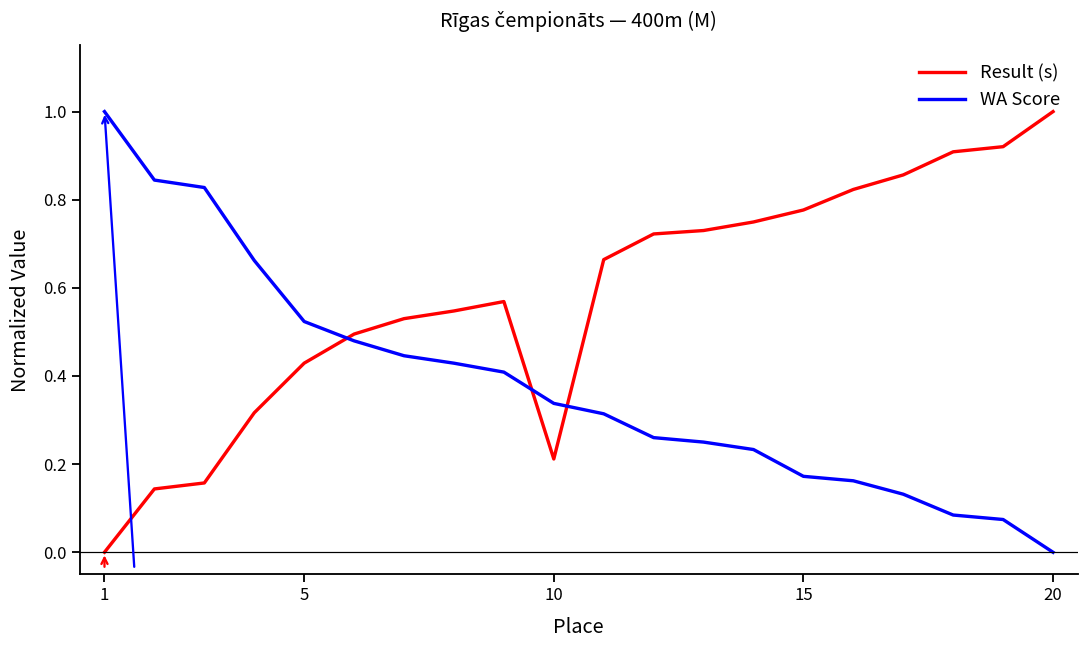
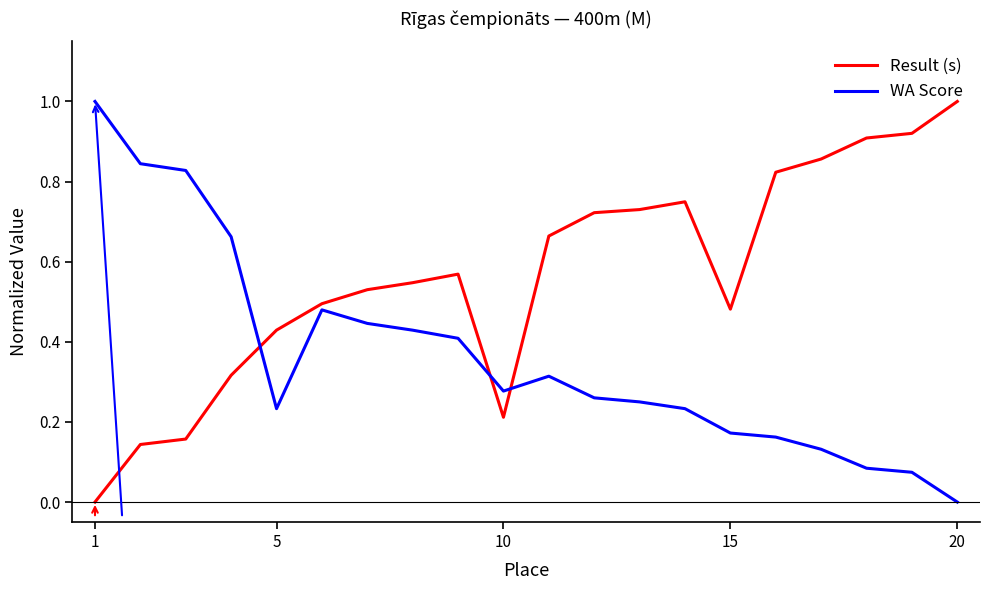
  {
    "Result (s)": {
      "1": 0.00,
      "5": 0.43,
      "10": 0.21,
-     "15": 0.78,
+     "15": 0.48,
      "20": 1.00
    },
    "WA Score": {
      "1": 1.00,
-     "5": 0.52,
-     "10": 0.34,
+     "5": 0.23,
+     "10": 0.28,
      "15": 0.17,
      "20": 0.00
    }
  }
